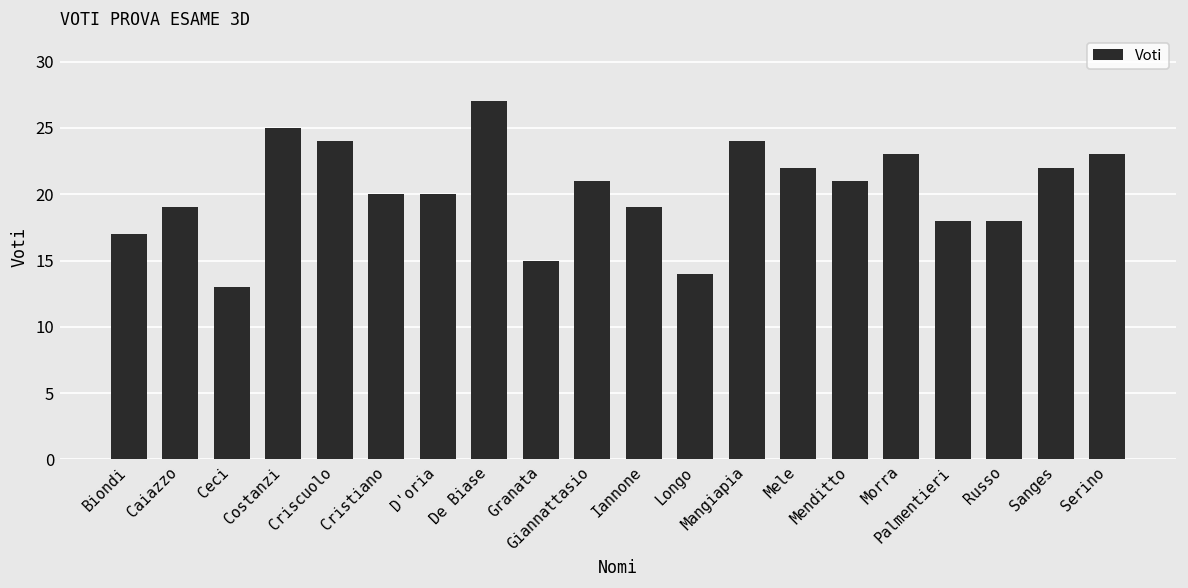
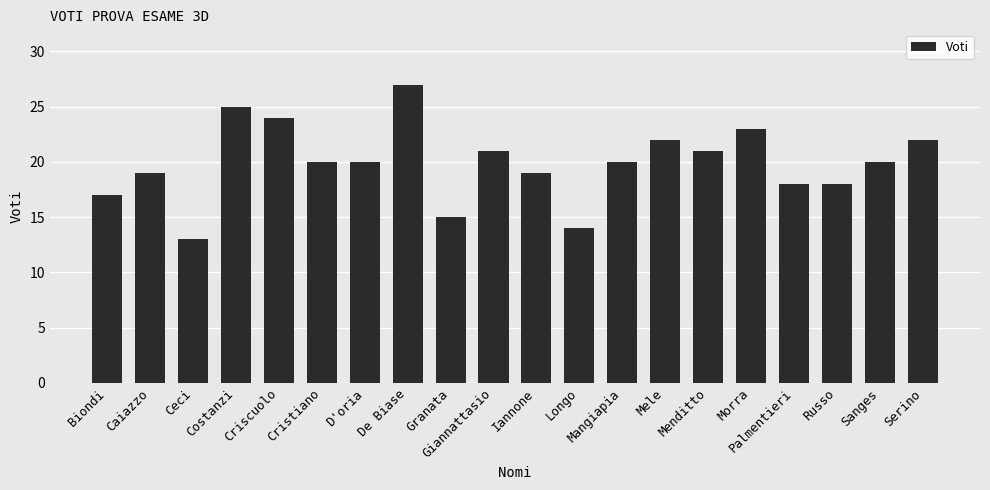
  {
    "Biondi": 17,
    "Caiazzo": 19,
    "Ceci": 13,
    "Costanzi": 25,
    "Criscuolo": 24,
    "Cristiano": 20,
    "D'oria": 20,
    "De Biase": 27,
    "Granata": 15,
    "Giannattasio": 21,
    "Iannone": 19,
    "Longo": 14,
-   "Mangiapia": 24,
+   "Mangiapia": 20,
    "Mele": 22,
    "Menditto": 21,
    "Morra": 23,
    "Palmentieri": 18,
    "Russo": 18,
-   "Sanges": 22,
-   "Serino": 23
+   "Sanges": 20,
+   "Serino": 22
  }
